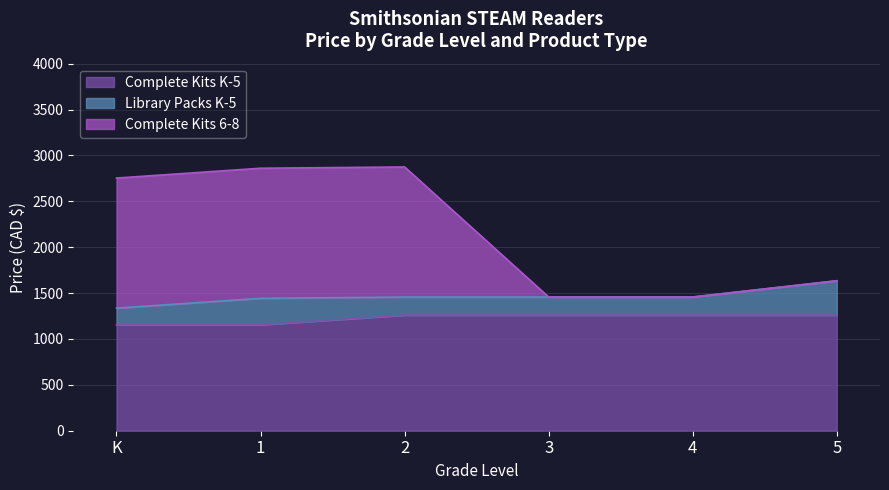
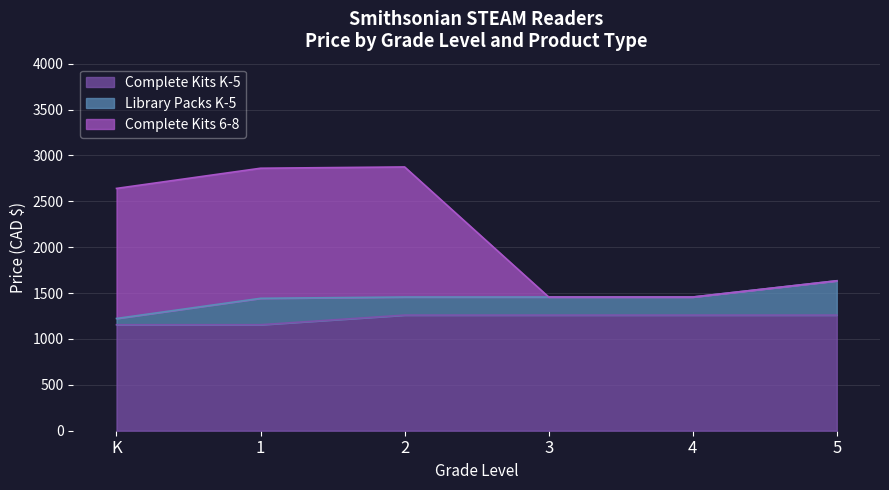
  {
    "Library Packs K-5": {
-     "K": 200,
+     "K": 100,
      "1": 300,
      "2": 200
    }
  }
